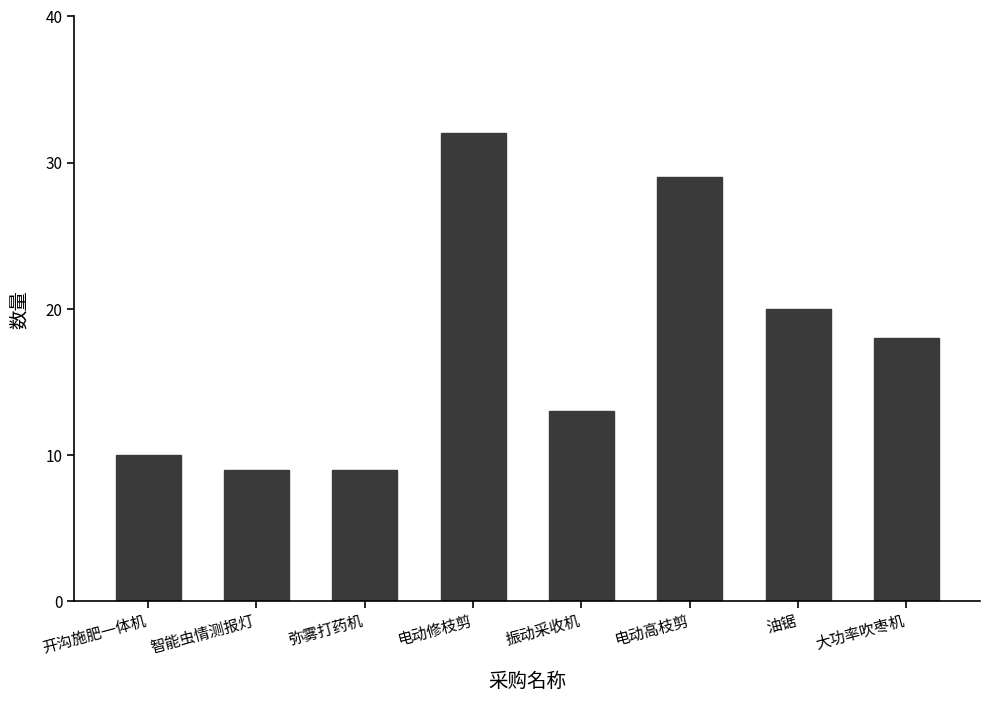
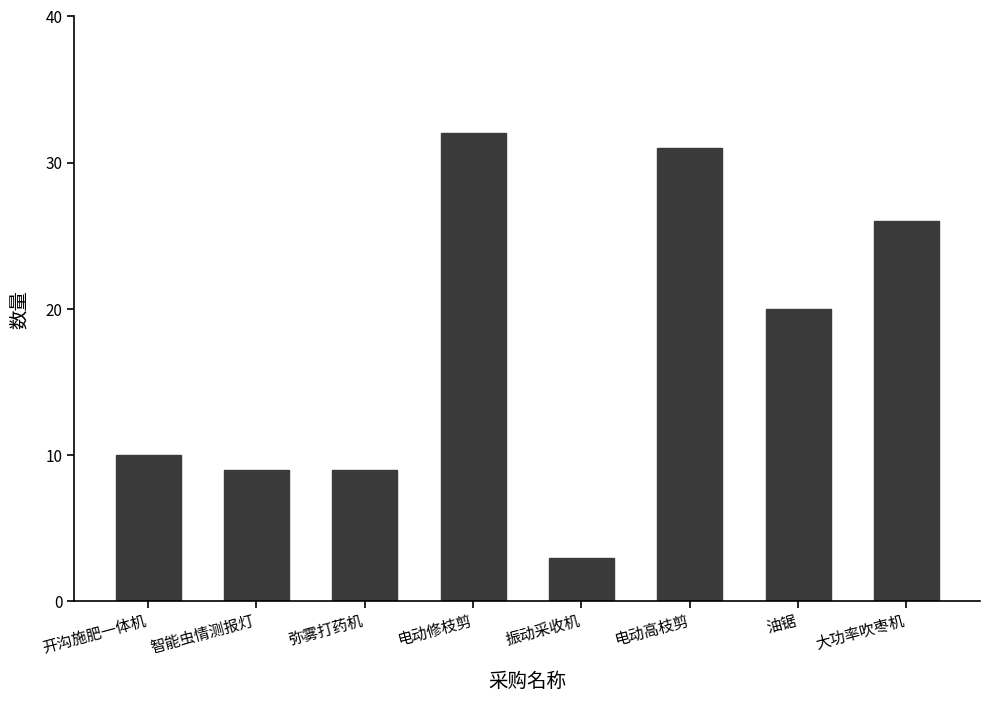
  {
    "开沟施肥一体机": 10,
    "智能虫情测报灯": 9,
    "弥雾打药机": 9,
    "电动修枝剪": 32,
-   "振动采收机": 13,
-   "电动高枝剪": 29,
+   "振动采收机": 3,
+   "电动高枝剪": 31,
    "油锯": 20,
-   "大功率吹枣机": 18
+   "大功率吹枣机": 26
  }
